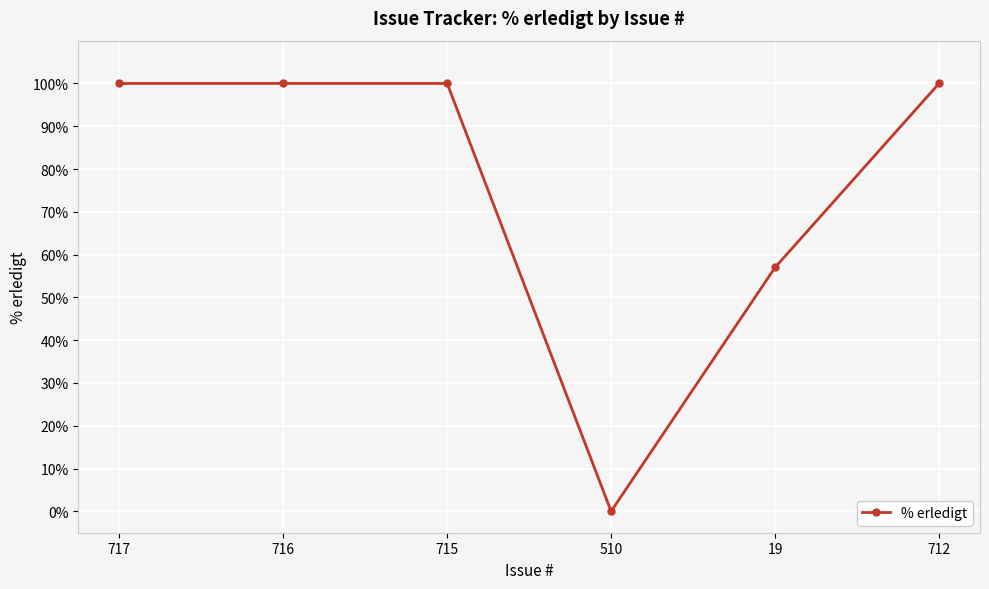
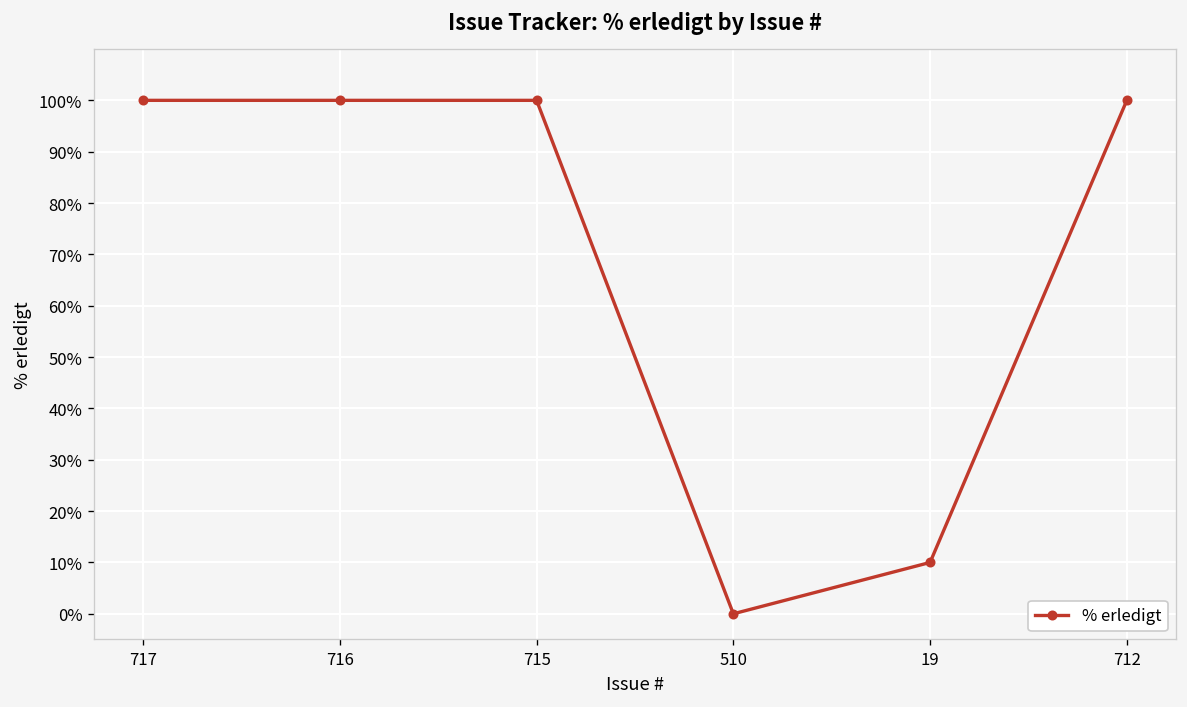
  {
    "717": "100%",
    "716": "100%",
    "715": "100%",
    "510": "0%",
-   "19": "57%",
+   "19": "10%",
    "712": "100%"
  }
